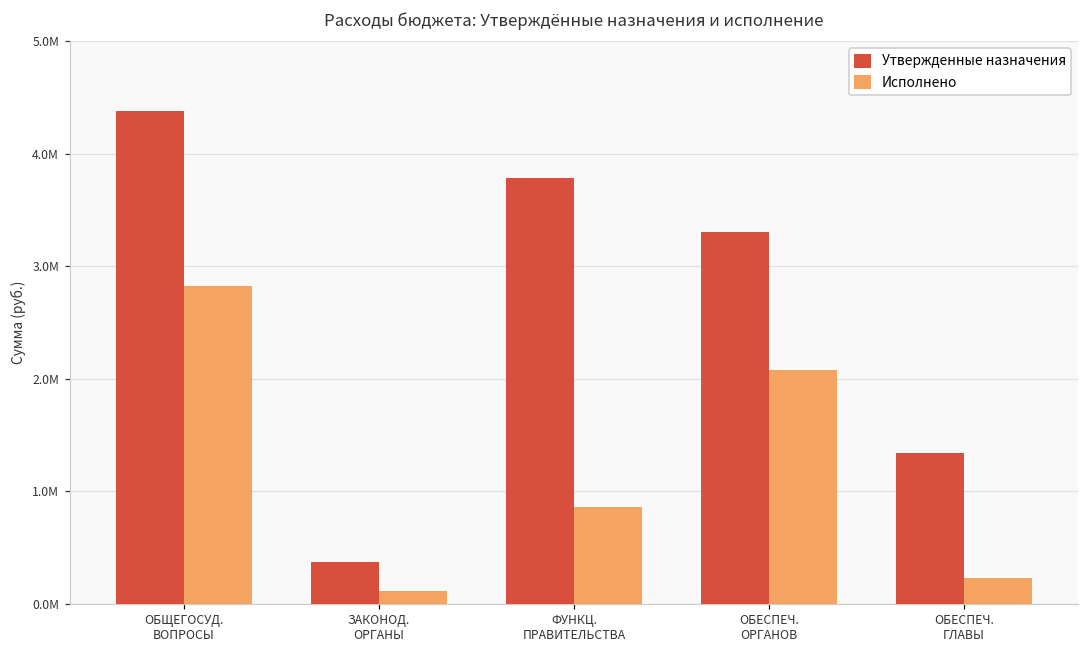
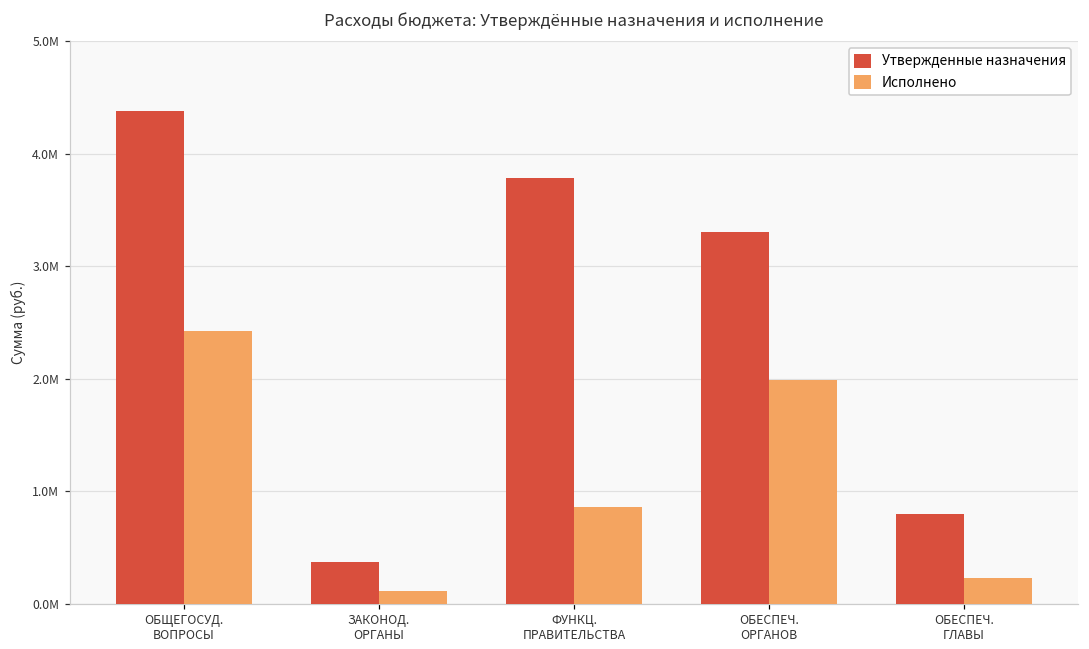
  {
    "Утвержденные назначения": {
      "ОБЩЕГОСУД. ВОПРОСЫ": "4.38М",
      "ЗАКОНОД. ОРГАНЫ": "0.37М",
      "ФУНКЦ. ПРАВИТЕЛЬСТВА": "3.78М",
      "ОБЕСПЕЧ. ОРГАНОВ": "3.31М",
-     "ОБЕСПЕЧ. ГЛАВЫ": "1.34М"
+     "ОБЕСПЕЧ. ГЛАВЫ": "0.79М"
    },
    "Исполнено": {
-     "ОБЩЕГОСУД. ВОПРОСЫ": "2.82М",
+     "ОБЩЕГОСУД. ВОПРОСЫ": "2.42М",
      "ЗАКОНОД. ОРГАНЫ": "0.11М",
      "ФУНКЦ. ПРАВИТЕЛЬСТВА": "0.86М",
-     "ОБЕСПЕЧ. ОРГАНОВ": "2.08М",
+     "ОБЕСПЕЧ. ОРГАНОВ": "1.99М",
      "ОБЕСПЕЧ. ГЛАВЫ": "0.22М"
    }
  }
